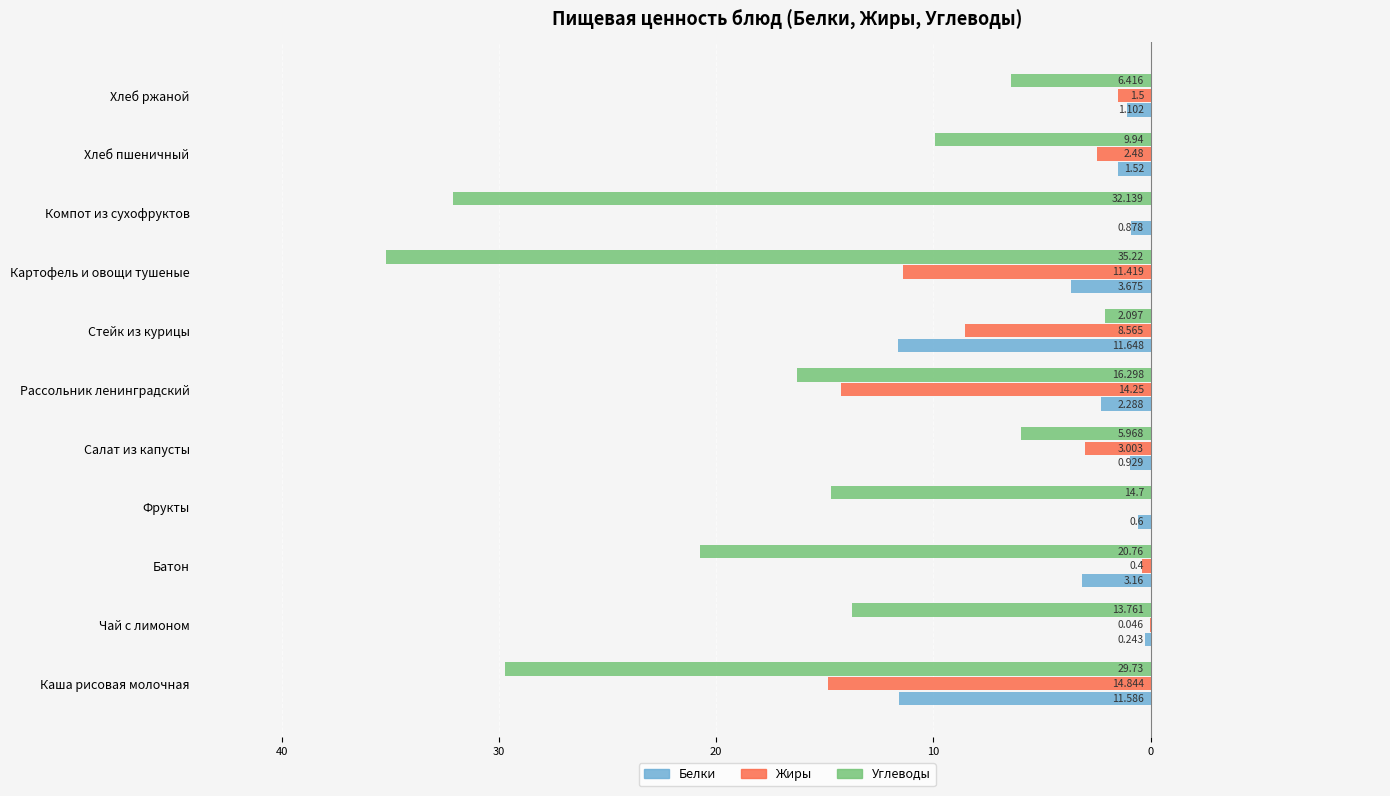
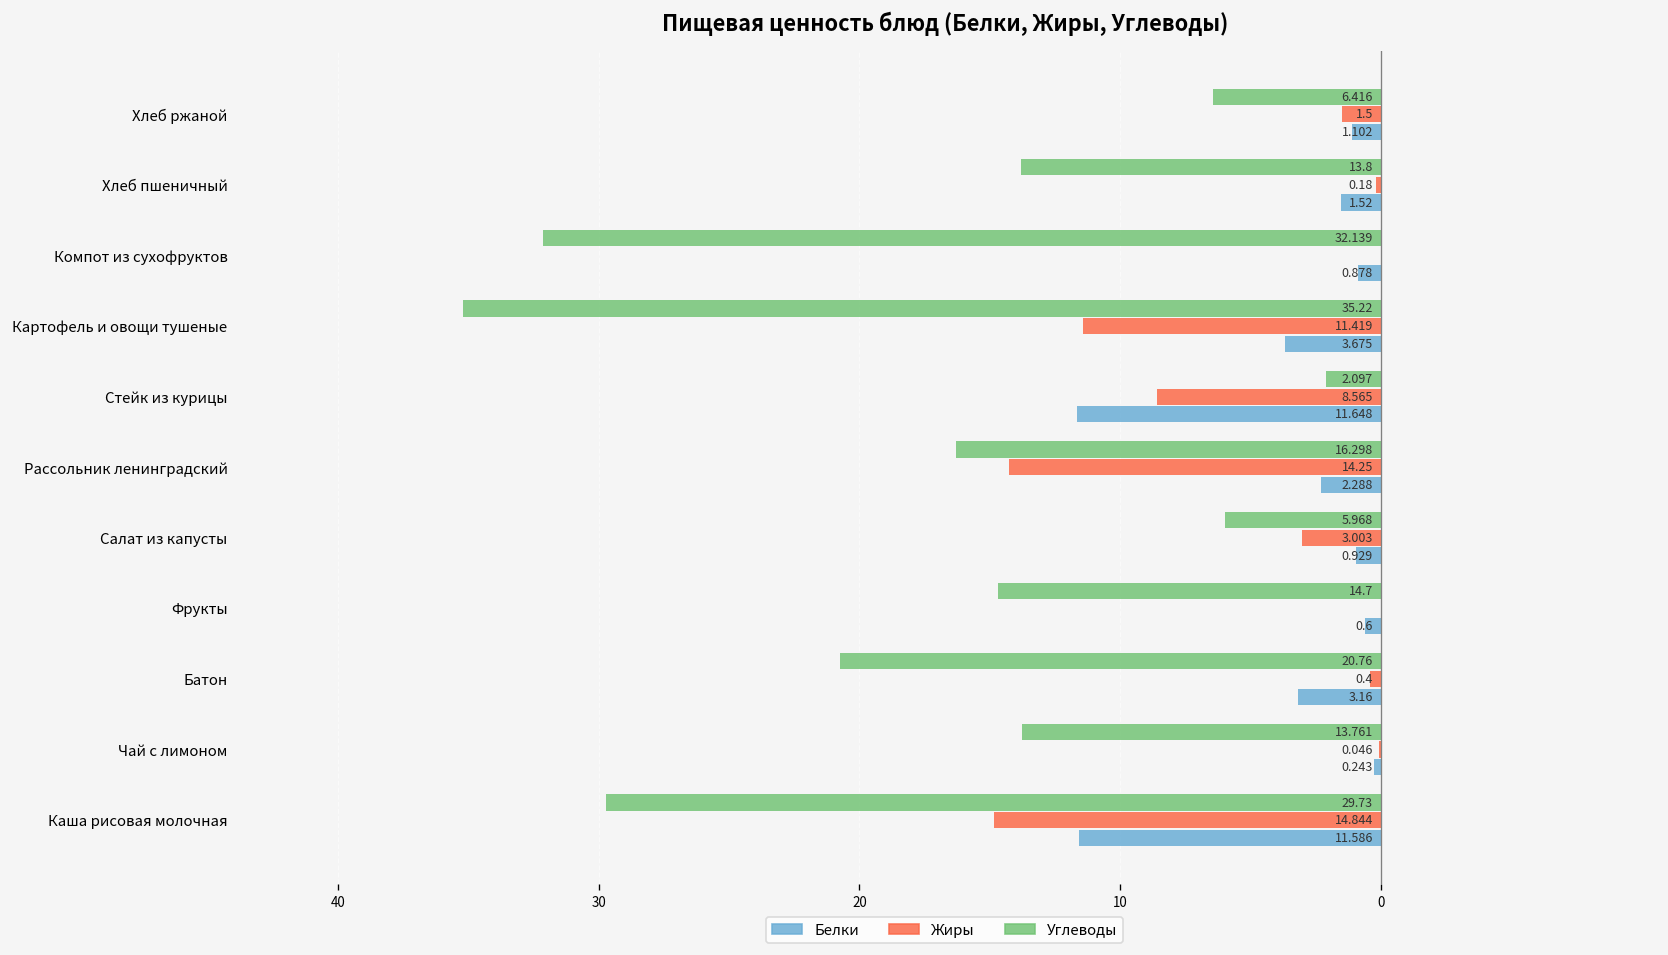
  {
    "Жиры": {
-     "Хлеб пшеничный": 2.48
+     "Хлеб пшеничный": 0.18
    },
    "Углеводы": {
-     "Хлеб пшеничный": 9.94
+     "Хлеб пшеничный": 13.8
    }
  }
